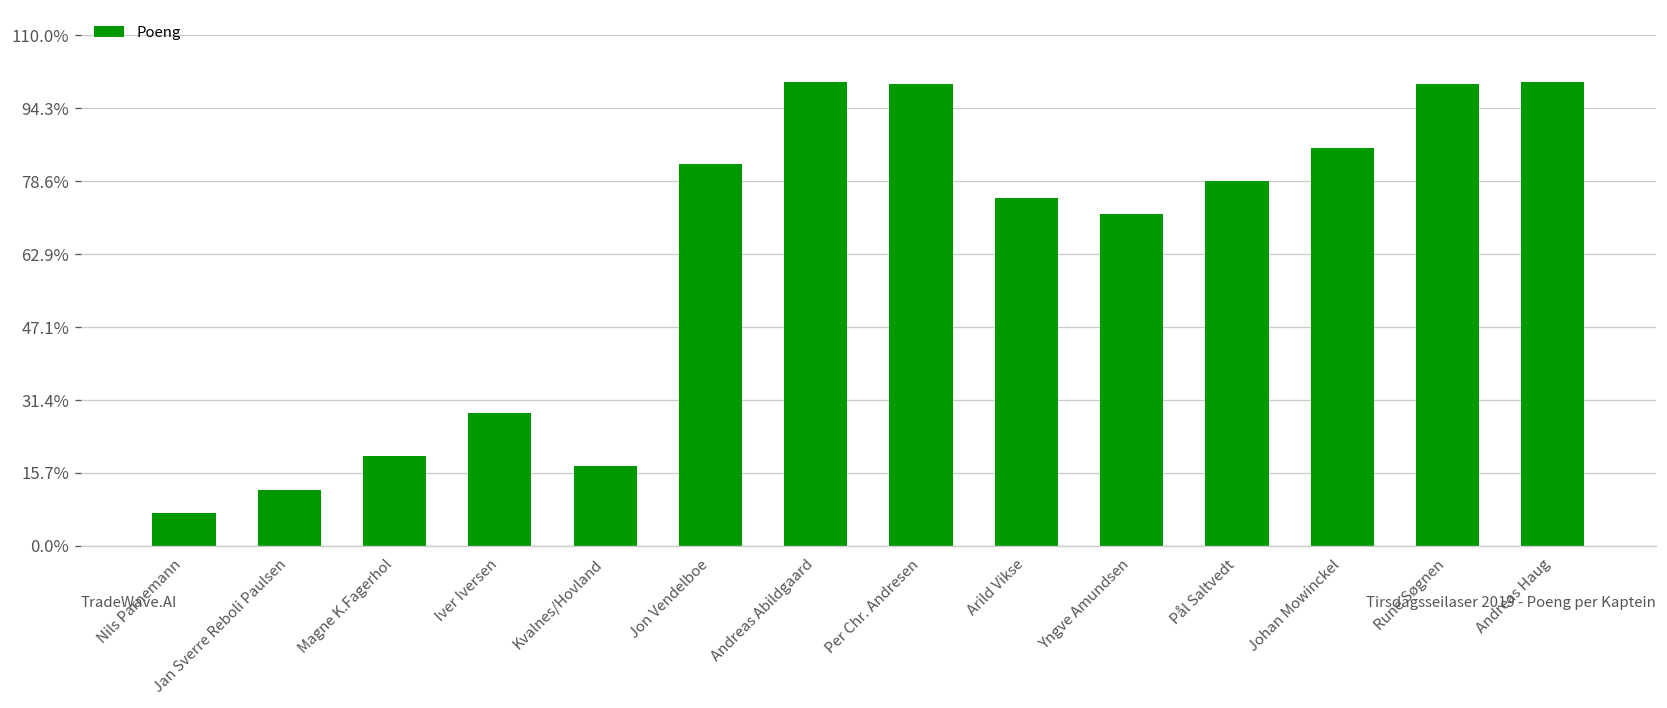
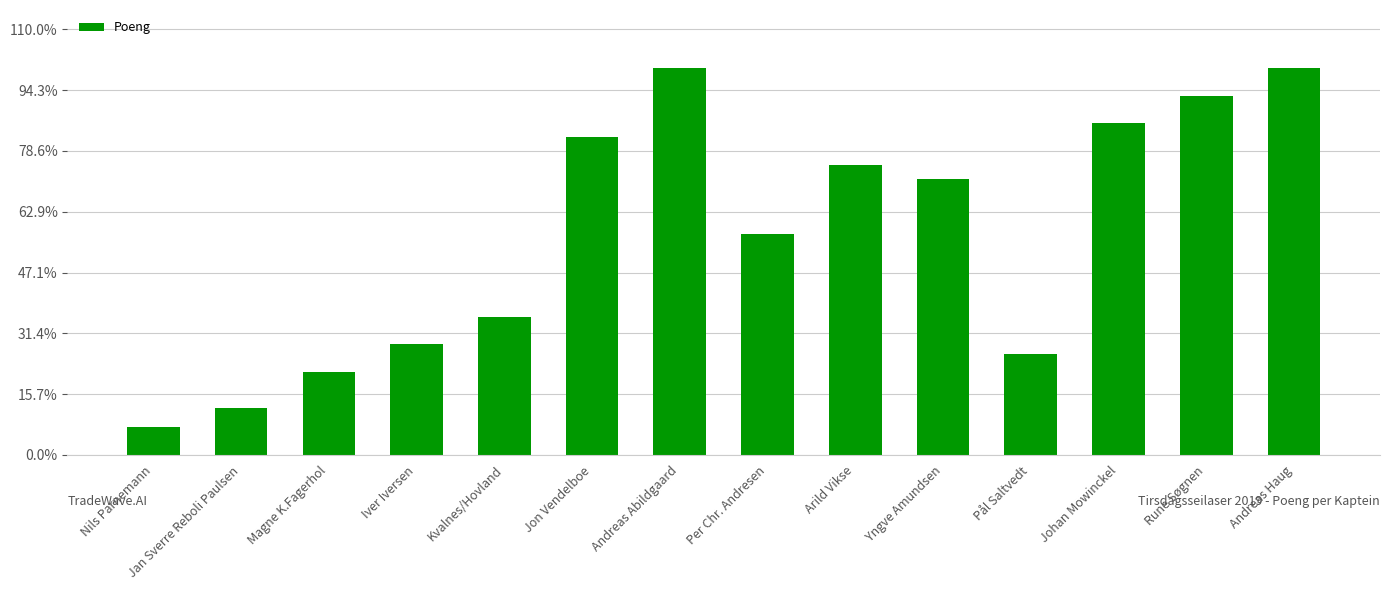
  {
    "Nils Parnemann": "7%",
    "Jan Sverre Reboli Paulsen": "12%",
-   "Magne K.Fagerhol": "19%",
+   "Magne K.Fagerhol": "21%",
    "Iver Iversen": "29%",
-   "Kvalnes/Hovland": "17%",
+   "Kvalnes/Hovland": "36%",
    "Jon Vendelboe": "82%",
    "Andreas Abildgaard": "100%",
-   "Per Chr. Andresen": "100%",
+   "Per Chr. Andresen": "57%",
    "Arild Vikse": "75%",
    "Yngve Amundsen": "71%",
-   "Pål Saltvedt": "79%",
+   "Pål Saltvedt": "26%",
    "Johan Mowinckel": "86%",
-   "Rune Søgnen": "99%",
+   "Rune Søgnen": "93%",
    "Andreas Haug": "100%"
  }
